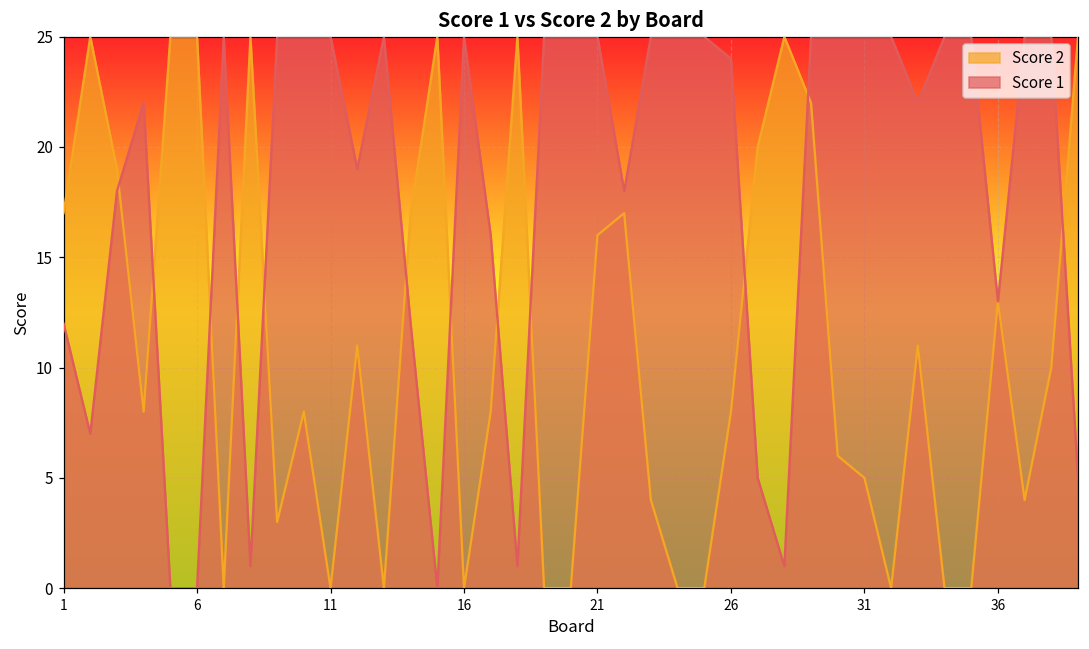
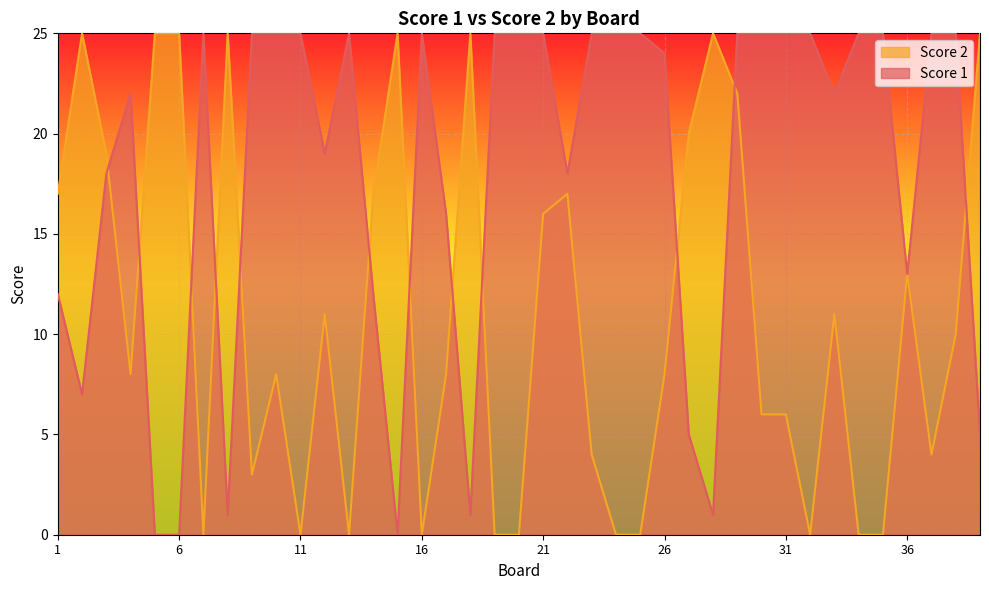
  {
    "Score 2": {
      "1": 17,
      "6": 25,
      "11": 0,
      "16": 0,
      "21": 16,
      "26": 8,
-     "31": 5
+     "31": 6
    },
    "Score 1": {
      "1": 12,
      "6": 0,
      "11": 25,
      "16": 25,
      "21": 25,
      "26": 24,
      "31": 25
    }
  }
